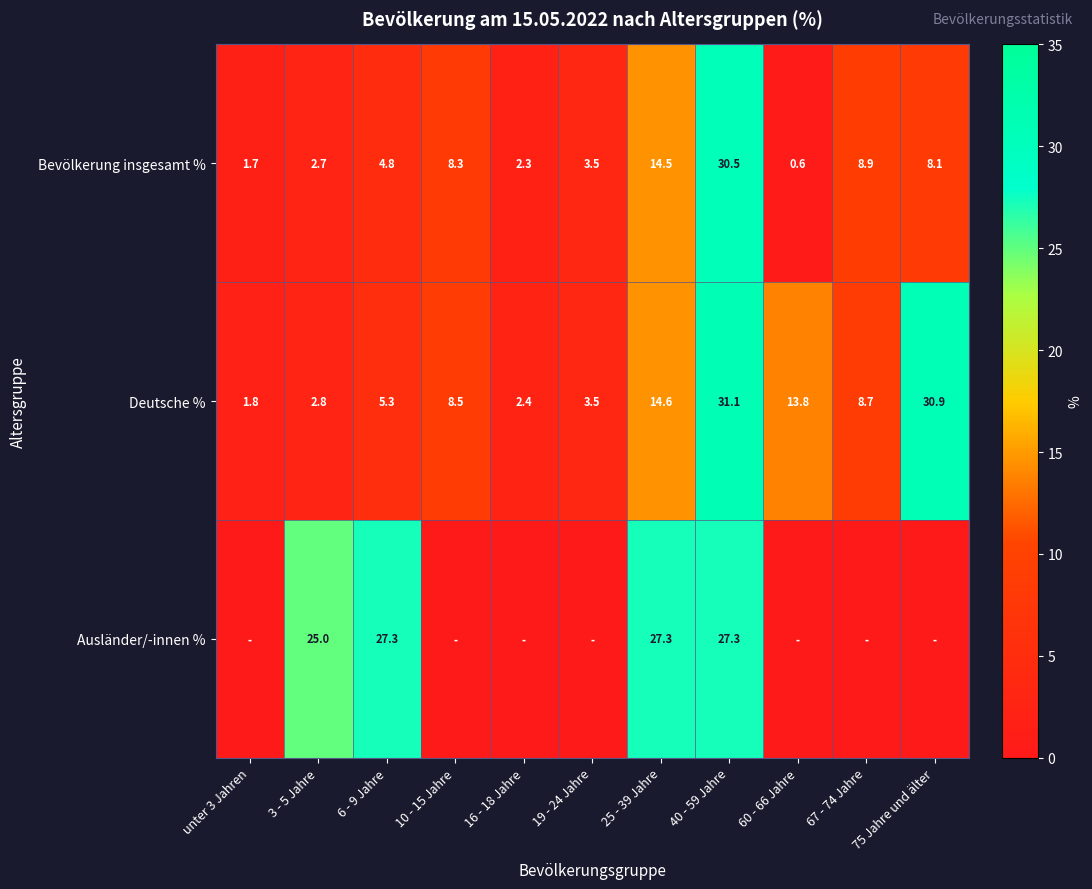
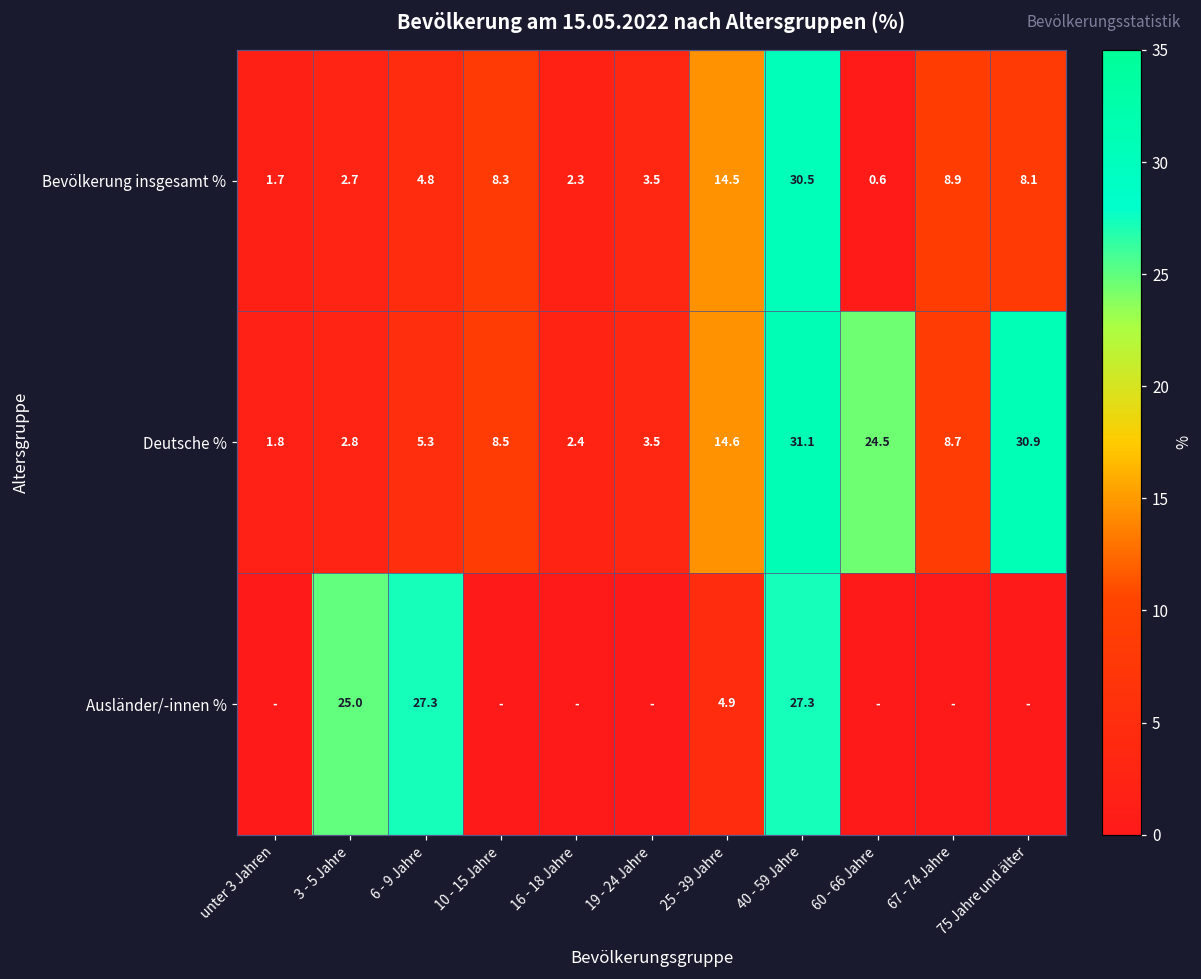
  {
    "Bevölkerung insgesamt %": {
      "unter 3 Jahren": 1.7,
      "3 - 5 Jahre": 2.7,
      "6 - 9 Jahre": 4.8,
      "10 - 15 Jahre": 8.3,
      "16 - 18 Jahre": 2.3,
      "19 - 24 Jahre": 3.5,
      "25 - 39 Jahre": 14.5,
      "40 - 59 Jahre": 30.5,
      "60 - 66 Jahre": 0.6,
      "67 - 74 Jahre": 8.9,
      "75 Jahre und älter": 8.1
    },
    "Deutsche %": {
      "unter 3 Jahren": 1.8,
      "3 - 5 Jahre": 2.8,
      "6 - 9 Jahre": 5.3,
      "10 - 15 Jahre": 8.5,
      "16 - 18 Jahre": 2.4,
      "19 - 24 Jahre": 3.5,
      "25 - 39 Jahre": 14.6,
      "40 - 59 Jahre": 31.1,
-     "60 - 66 Jahre": 13.8,
+     "60 - 66 Jahre": 24.5,
      "67 - 74 Jahre": 8.7,
      "75 Jahre und älter": 30.9
    },
    "Ausländer/-innen %": {
      "3 - 5 Jahre": 25.0,
      "6 - 9 Jahre": 27.3,
-     "25 - 39 Jahre": 27.3,
+     "25 - 39 Jahre": 4.9,
      "40 - 59 Jahre": 27.3
    }
  }
